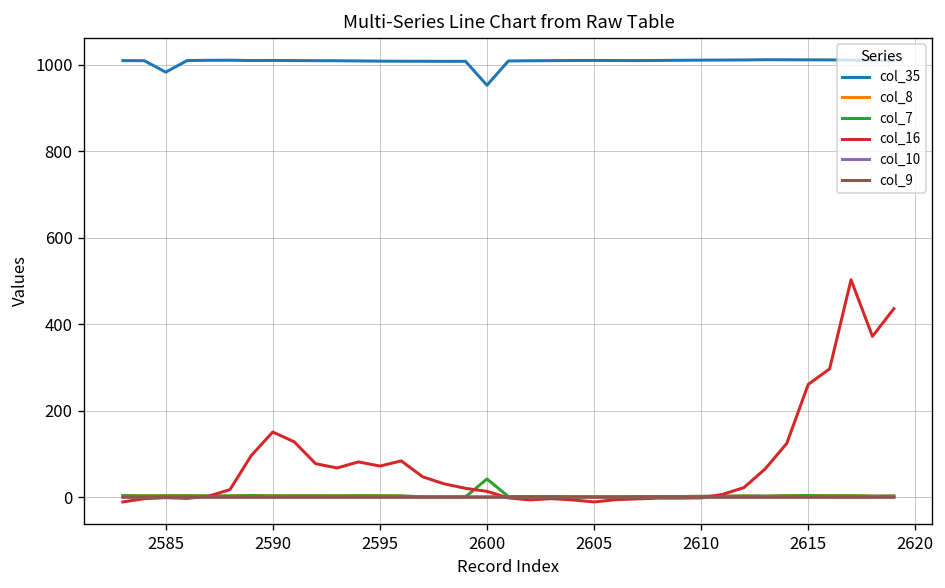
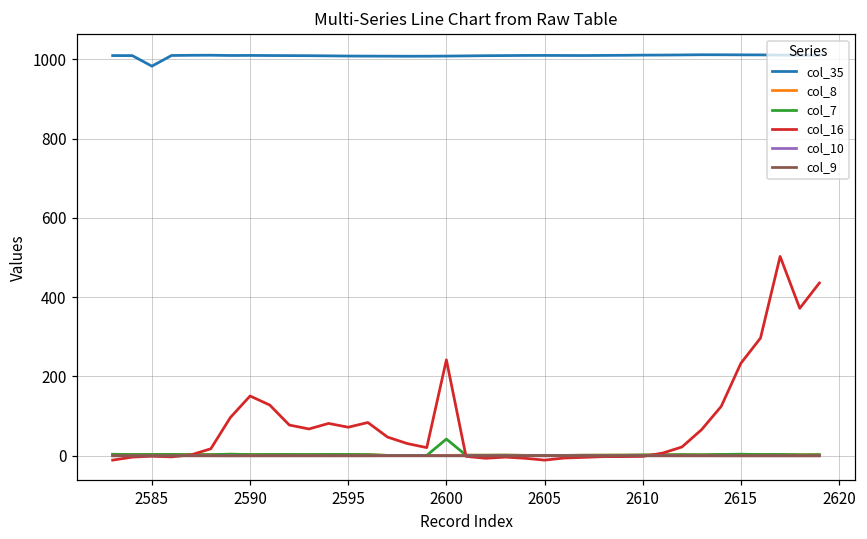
  {
    "col_35": {
      "2585": 980,
      "2590": 1010,
      "2595": 1010,
-     "2600": 950,
+     "2600": 1010,
      "2605": 1010,
      "2610": 1010,
      "2615": 1010
    },
    "col_7": {
      "2600": 40
    },
    "col_16": {
      "2590": 150,
      "2595": 70,
-     "2600": 10,
+     "2600": 240,
      "2605": -10,
-     "2615": 260
+     "2615": 230
    }
  }
